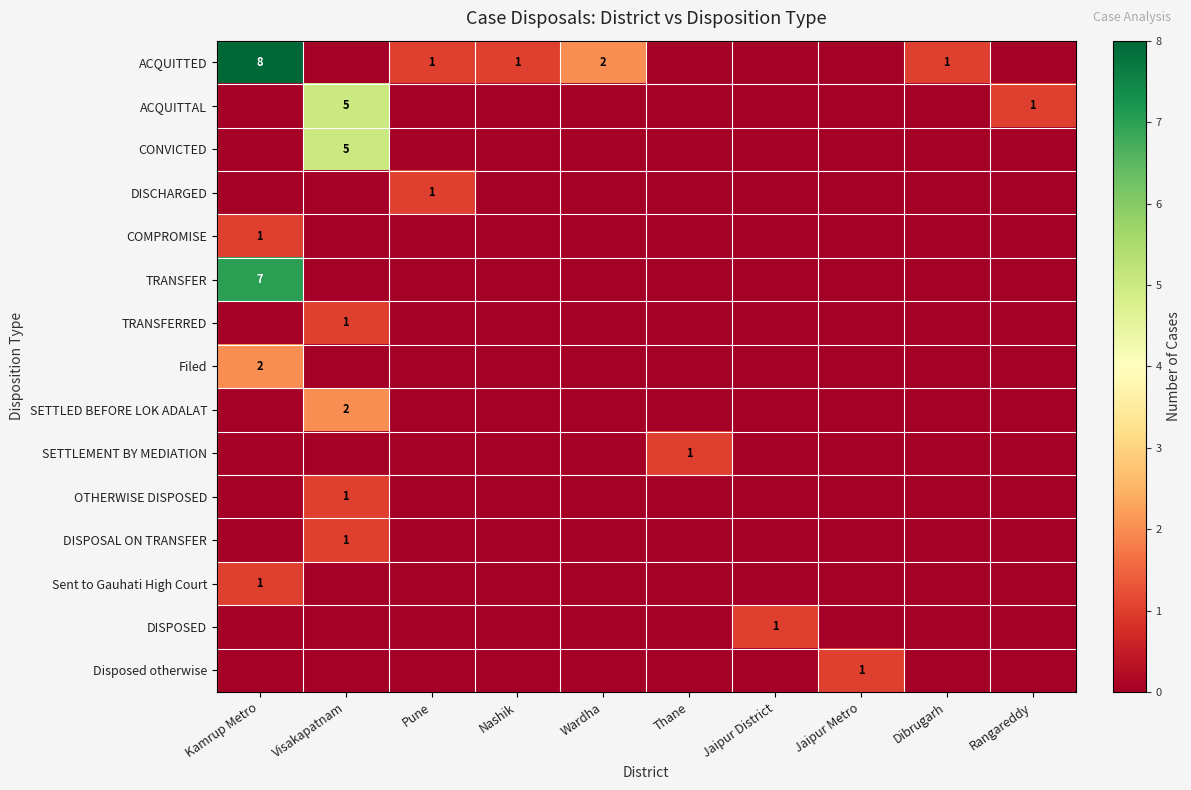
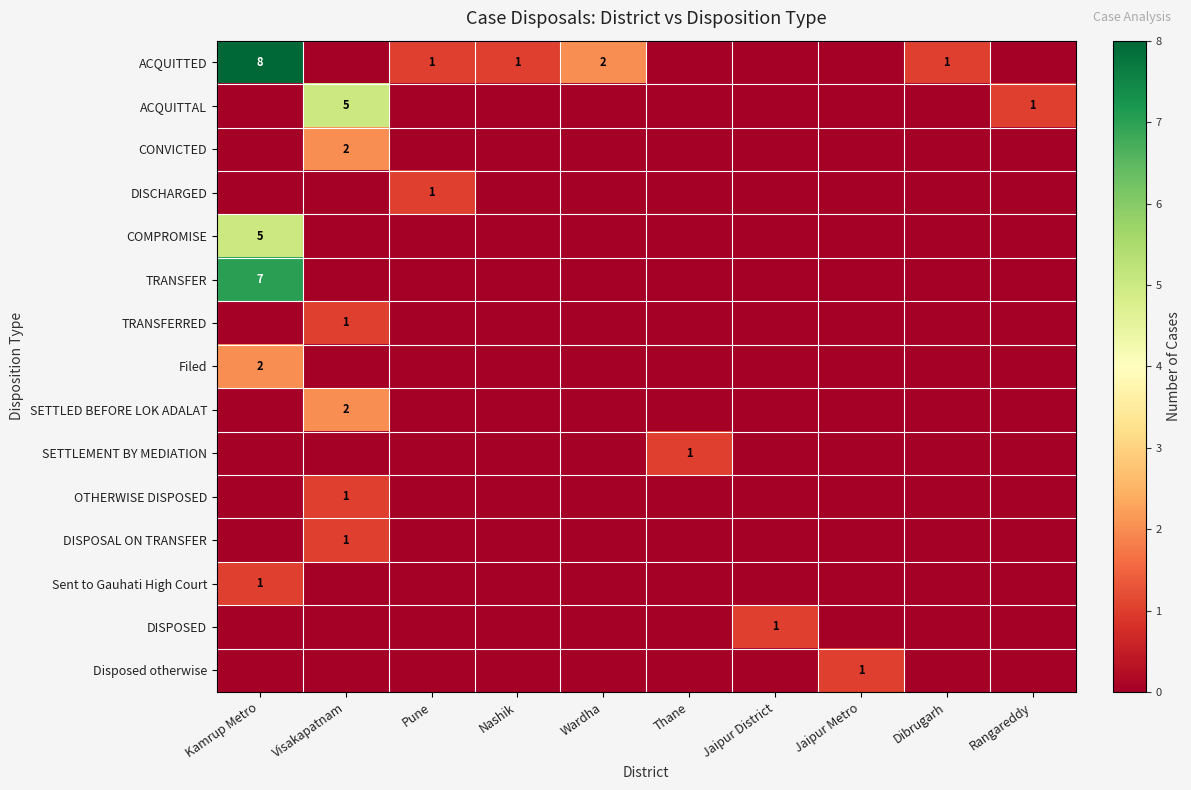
  {
    "ACQUITTED": {
      "Kamrup Metro": 8,
      "Pune": 1,
      "Nashik": 1,
      "Wardha": 2,
      "Dibrugarh": 1
    },
    "ACQUITTAL": {
      "Visakapatnam": 5,
      "Rangareddy": 1
    },
    "CONVICTED": {
-     "Visakapatnam": 5
+     "Visakapatnam": 2
    },
    "DISCHARGED": {
      "Pune": 1
    },
    "COMPROMISE": {
-     "Kamrup Metro": 1
+     "Kamrup Metro": 5
    },
    "TRANSFER": {
      "Kamrup Metro": 7
    },
    "TRANSFERRED": {
      "Visakapatnam": 1
    },
    "Filed": {
      "Kamrup Metro": 2
    },
    "SETTLED BEFORE LOK ADALAT": {
      "Visakapatnam": 2
    },
    "SETTLEMENT BY MEDIATION": {
      "Thane": 1
    },
    "OTHERWISE DISPOSED": {
      "Visakapatnam": 1
    },
    "DISPOSAL ON TRANSFER": {
      "Visakapatnam": 1
    },
    "Sent to Gauhati High Court": {
      "Kamrup Metro": 1
    },
    "DISPOSED": {
      "Jaipur District": 1
    },
    "Disposed otherwise": {
      "Jaipur Metro": 1
    }
  }
